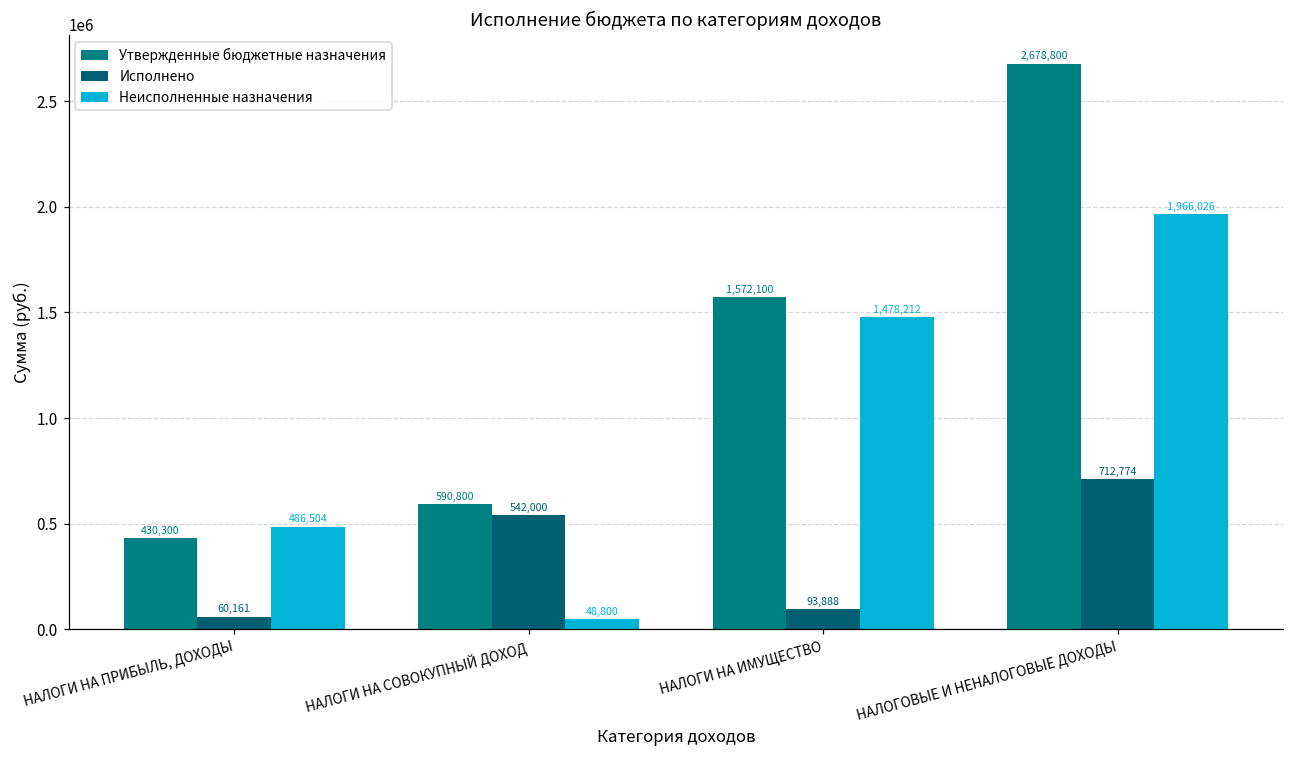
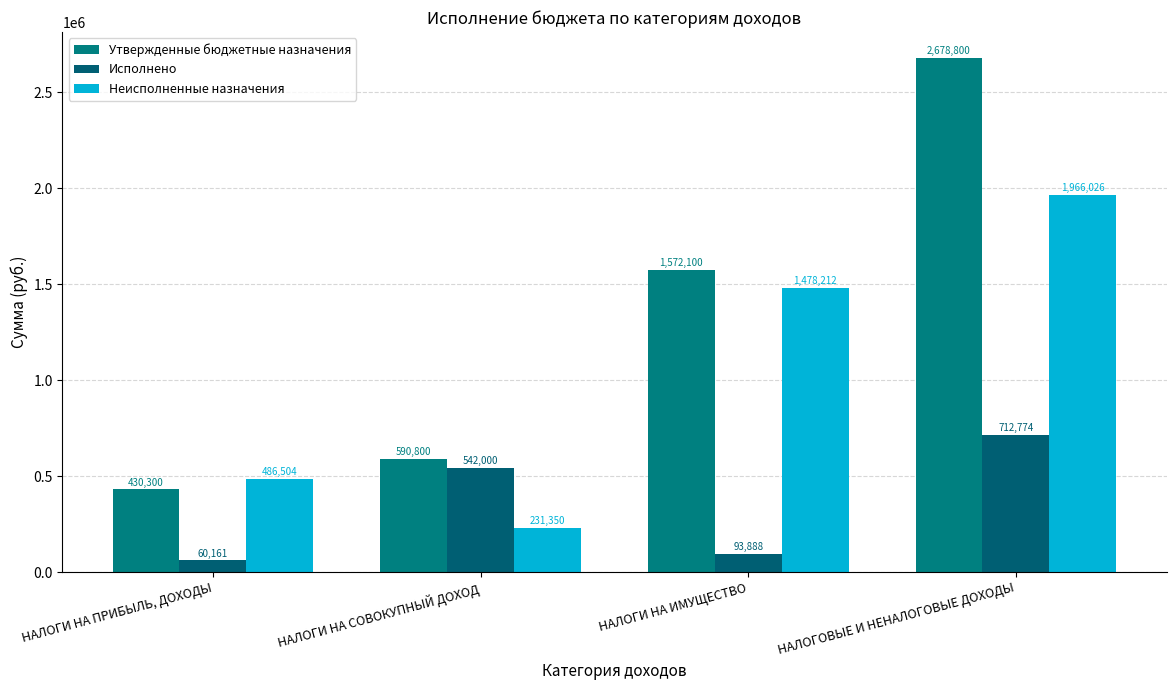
  {
    "Неисполненные назначения": {
      "НАЛОГИ НА ПРИБЫЛЬ, ДОХОДЫ": "486,504",
-     "НАЛОГИ НА СОВОКУПНЫЙ ДОХОД": "48,800",
+     "НАЛОГИ НА СОВОКУПНЫЙ ДОХОД": "231,350",
      "НАЛОГИ НА ИМУЩЕСТВО": "1,478,212",
      "НАЛОГОВЫЕ И НЕНАЛОГОВЫЕ ДОХОДЫ": "1,966,026"
    }
  }
